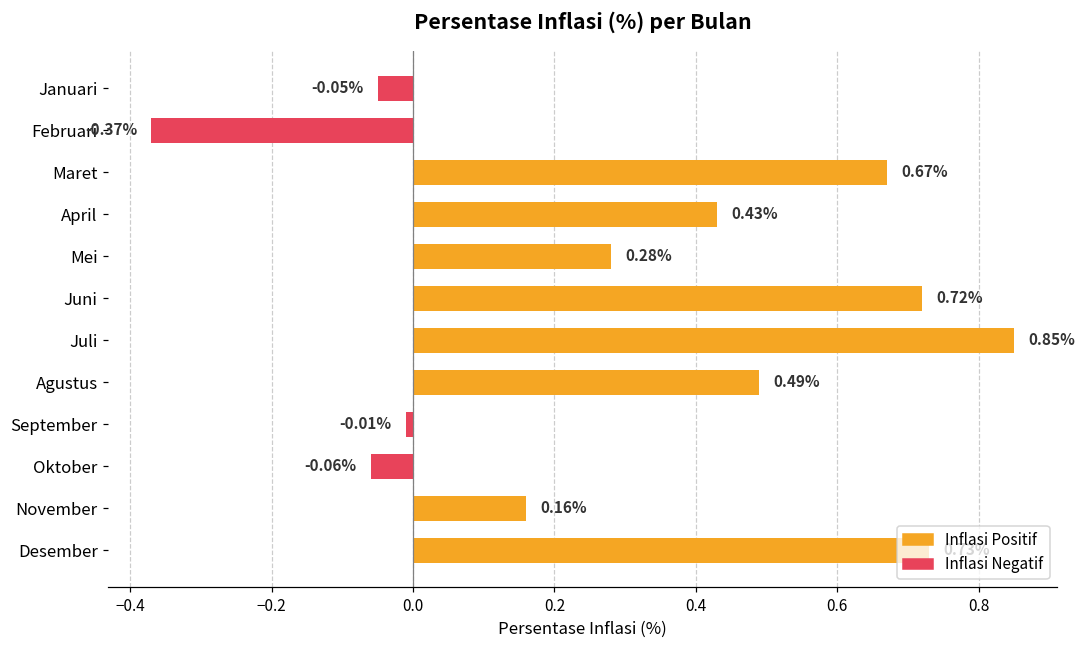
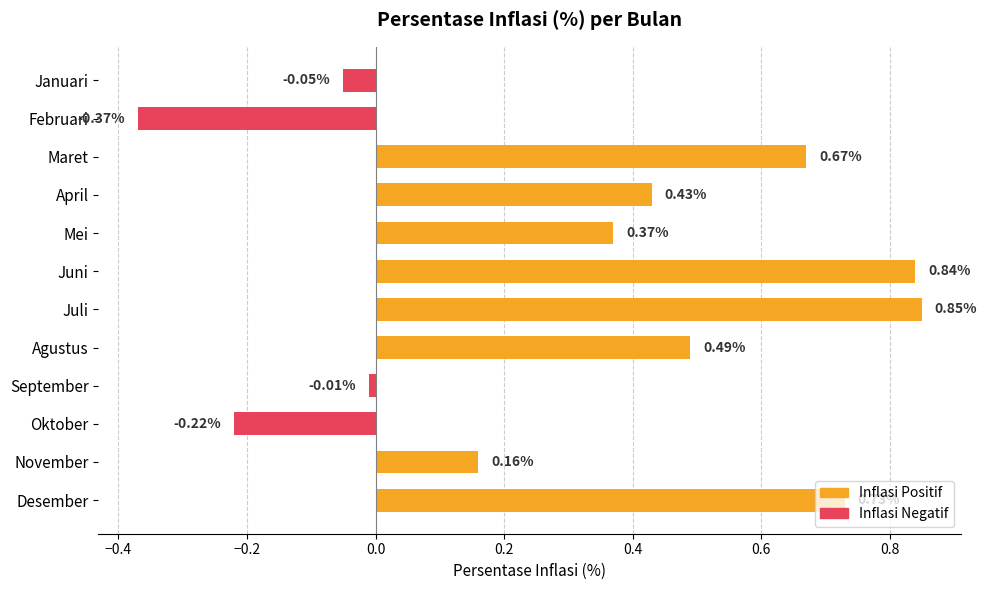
  {
    "Januari": "-0.05%",
    "Februari": "-0.37%",
    "Maret": "0.67%",
    "April": "0.43%",
-   "Mei": "0.28%",
-   "Juni": "0.72%",
+   "Mei": "0.37%",
+   "Juni": "0.84%",
    "Juli": "0.85%",
    "Agustus": "0.49%",
    "September": "-0.01%",
-   "Oktober": "-0.06%",
+   "Oktober": "-0.22%",
    "November": "0.16%"
  }
